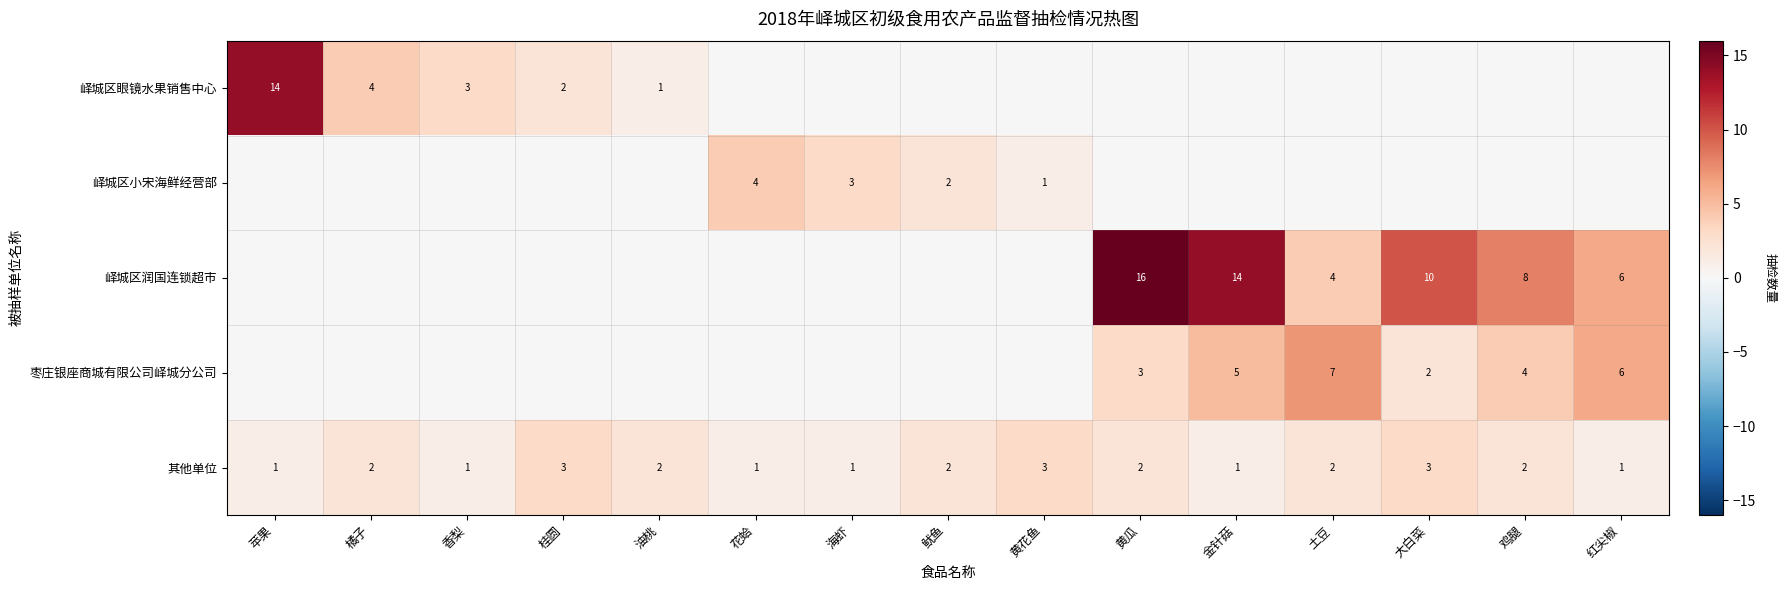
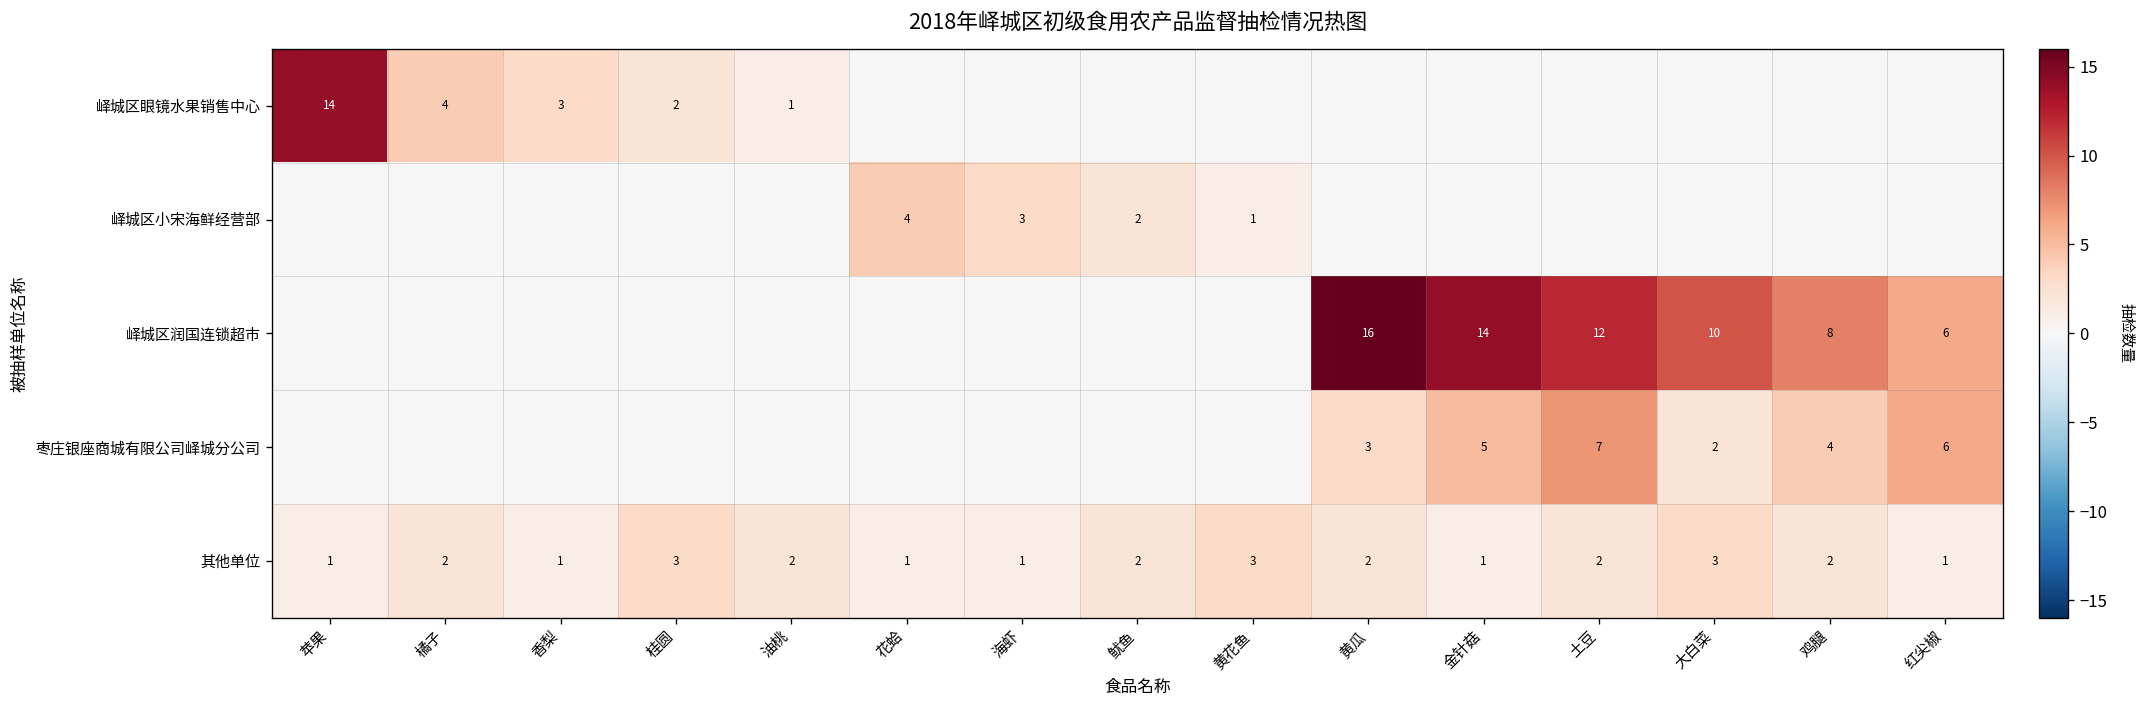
  {
    "峄城区眼镜水果销售中心": {
      "苹果": 14,
      "橘子": 4,
      "香梨": 3,
      "桂圆": 2,
      "油桃": 1
    },
    "峄城区小宋海鲜经营部": {
      "花蛤": 4,
      "海虾": 3,
      "鱿鱼": 2,
      "黄花鱼": 1
    },
    "峄城区润国连锁超市": {
      "黄瓜": 16,
      "金针菇": 14,
-     "土豆": 4,
+     "土豆": 12,
      "大白菜": 10,
      "鸡腿": 8,
      "红尖椒": 6
    },
    "枣庄银座商城有限公司峄城分公司": {
      "黄瓜": 3,
      "金针菇": 5,
      "土豆": 7,
      "大白菜": 2,
      "鸡腿": 4,
      "红尖椒": 6
    },
    "其他单位": {
      "苹果": 1,
      "橘子": 2,
      "香梨": 1,
      "桂圆": 3,
      "油桃": 2,
      "花蛤": 1,
      "海虾": 1,
      "鱿鱼": 2,
      "黄花鱼": 3,
      "黄瓜": 2,
      "金针菇": 1,
      "土豆": 2,
      "大白菜": 3,
      "鸡腿": 2,
      "红尖椒": 1
    }
  }
